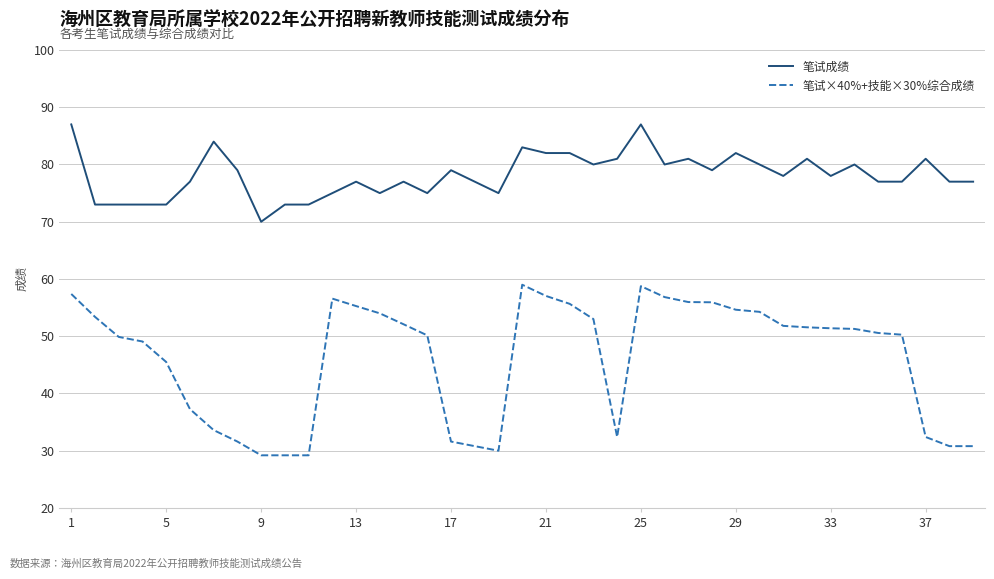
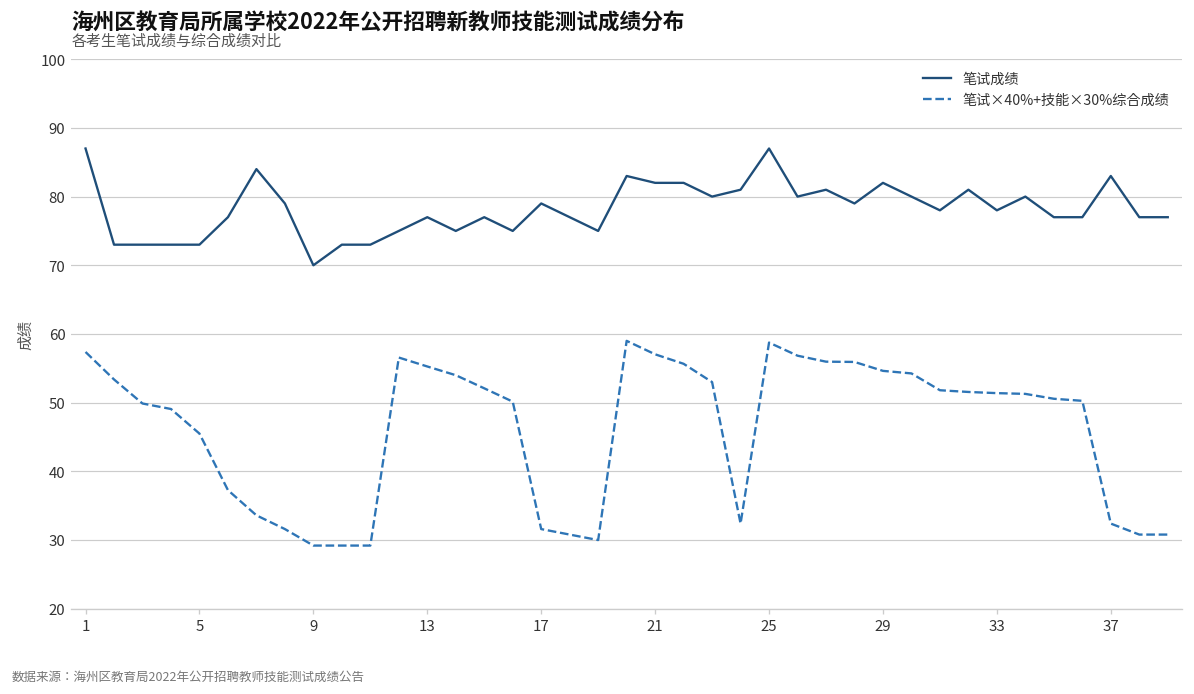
  {
    "笔试成绩": {
      "1": 87,
      "5": 73,
      "9": 70,
      "13": 77,
      "17": 79,
      "21": 82,
      "25": 87,
      "29": 82,
      "33": 78,
-     "37": 81
+     "37": 83
    },
    "笔试×40%+技能×30%综合成绩": {
      "1": 57,
      "5": 46,
      "9": 29,
      "13": 55,
      "17": 32,
      "21": 57,
      "25": 59,
      "29": 55,
      "33": 51,
      "37": 32
    }
  }
